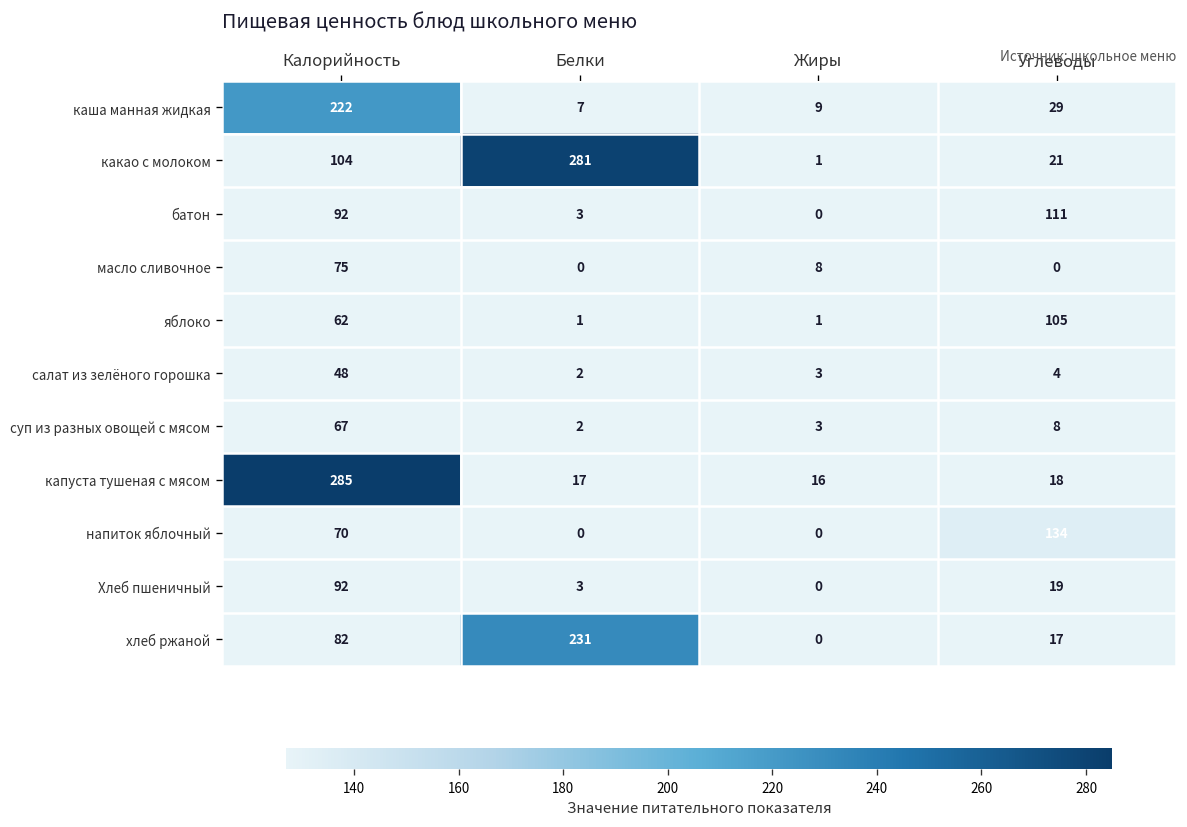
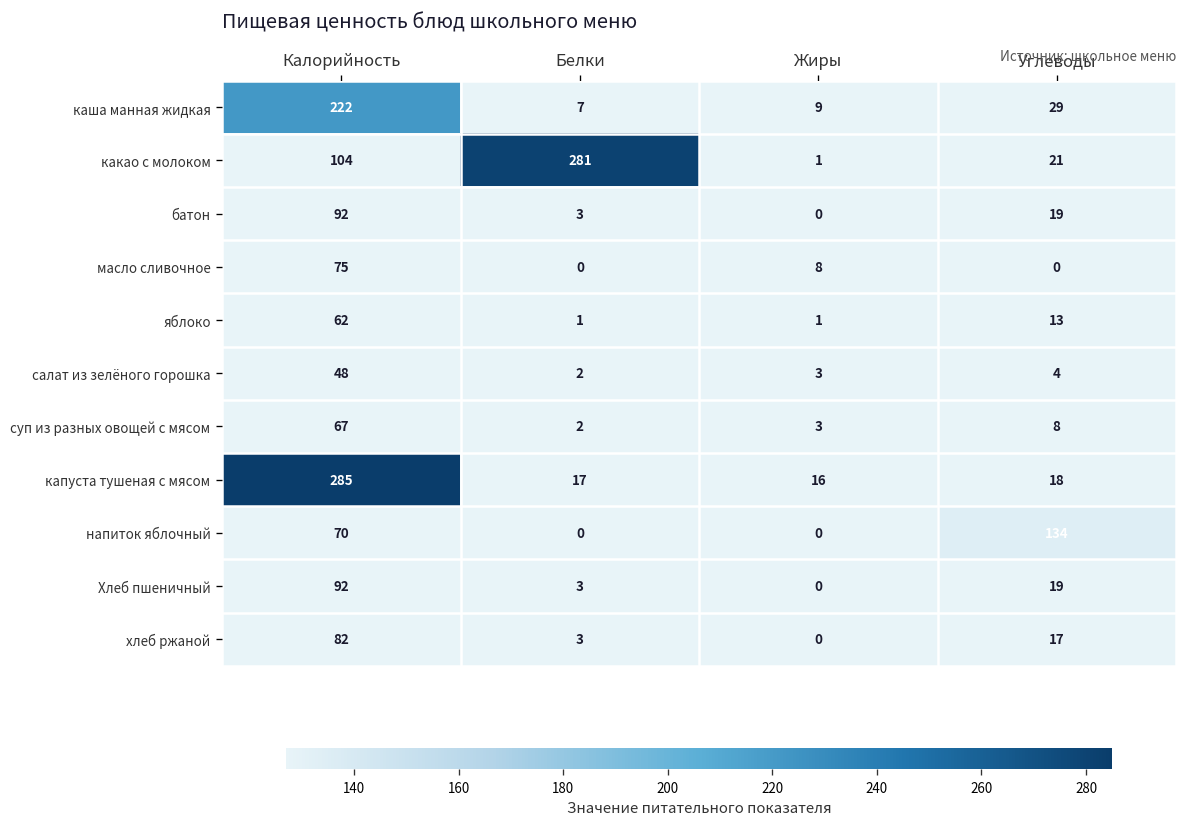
  {
    "каша манная жидкая": {
      "Калорийность": 222,
      "Белки": 7,
      "Жиры": 9,
      "Углеводы": 29
    },
    "какао с молоком": {
      "Калорийность": 104,
      "Белки": 281,
      "Жиры": 1,
      "Углеводы": 21
    },
    "батон": {
      "Калорийность": 92,
      "Белки": 3,
      "Жиры": 0,
-     "Углеводы": 111
+     "Углеводы": 19
    },
    "масло сливочное": {
      "Калорийность": 75,
      "Белки": 0,
      "Жиры": 8,
      "Углеводы": 0
    },
    "яблоко": {
      "Калорийность": 62,
      "Белки": 1,
      "Жиры": 1,
-     "Углеводы": 105
+     "Углеводы": 13
    },
    "салат из зелёного горошка": {
      "Калорийность": 48,
      "Белки": 2,
      "Жиры": 3,
      "Углеводы": 4
    },
    "суп из разных овощей с мясом": {
      "Калорийность": 67,
      "Белки": 2,
      "Жиры": 3,
      "Углеводы": 8
    },
    "капуста тушеная с мясом": {
      "Калорийность": 285,
      "Белки": 17,
      "Жиры": 16,
      "Углеводы": 18
    },
    "напиток яблочный": {
      "Калорийность": 70,
      "Белки": 0,
      "Жиры": 0
    },
    "Хлеб пшеничный": {
      "Калорийность": 92,
      "Белки": 3,
      "Жиры": 0,
      "Углеводы": 19
    },
    "хлеб ржаной": {
      "Калорийность": 82,
-     "Белки": 231,
+     "Белки": 3,
      "Жиры": 0,
      "Углеводы": 17
    }
  }
